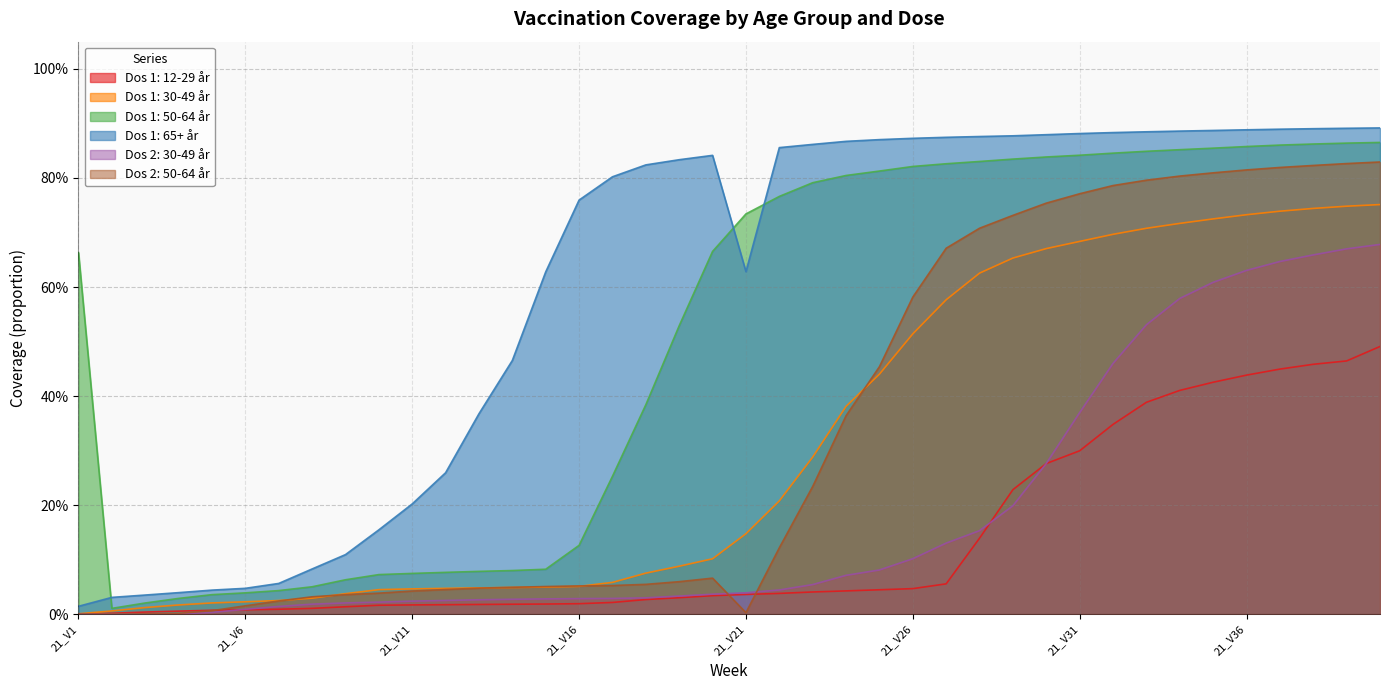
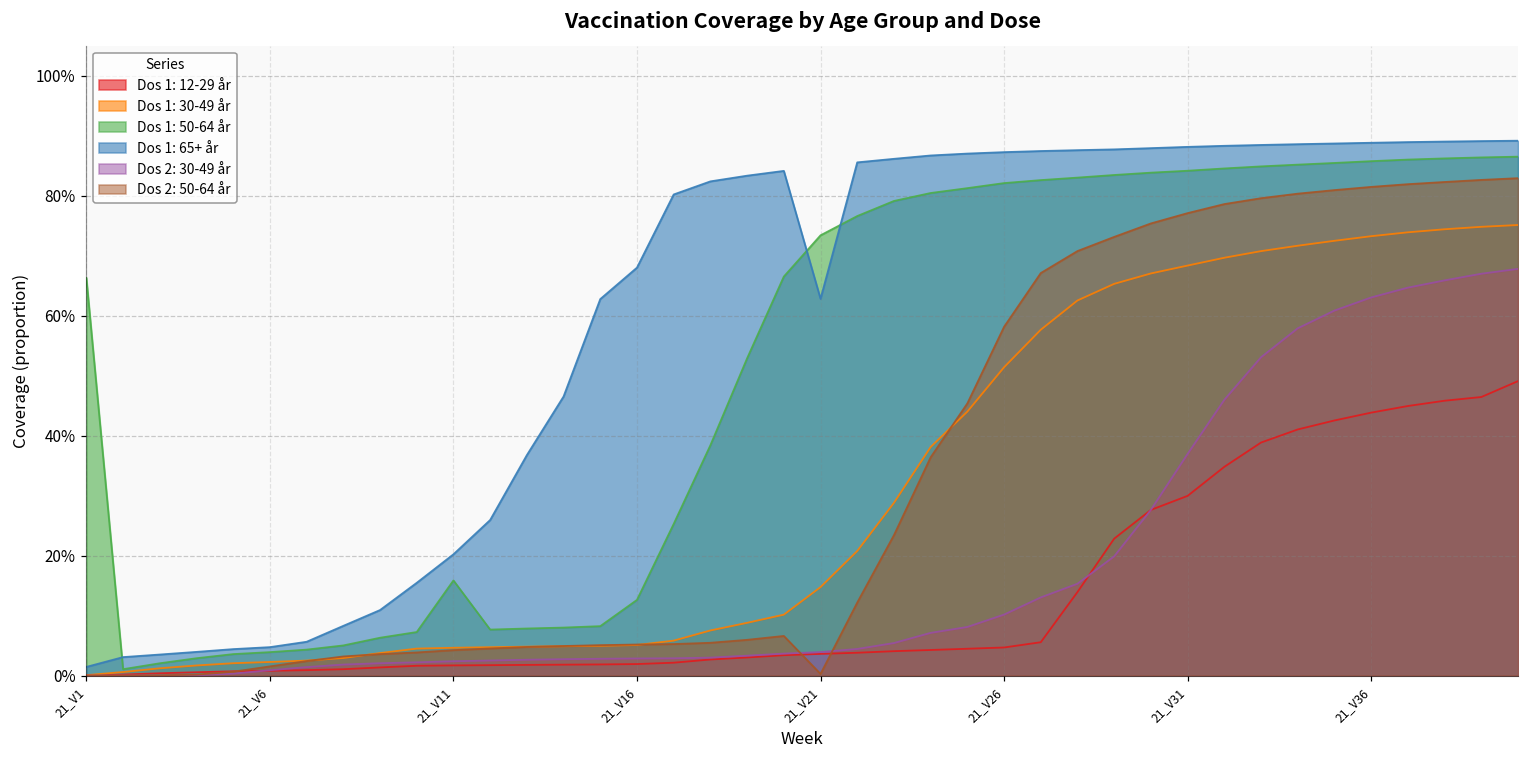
  {
    "Dos 1: 12-29 år": {
      "21_V11": "2%",
      "21_V16": "2%",
      "21_V26": "5%",
      "21_V31": "30%",
      "21_V36": "44%"
    },
    "Dos 1: 30-49 år": {
      "21_V6": "2%",
      "21_V21": "15%",
      "21_V26": "51%",
      "21_V31": "68%",
      "21_V36": "73%"
    },
    "Dos 1: 50-64 år": {
      "21_V1": "66%",
      "21_V6": "4%",
-     "21_V11": "7%",
+     "21_V11": "16%",
      "21_V16": "13%",
      "21_V21": "73%",
      "21_V26": "82%",
      "21_V31": "84%",
      "21_V36": "86%"
    },
    "Dos 1: 65+ år": {
      "21_V1": "1%",
      "21_V6": "5%",
      "21_V11": "20%",
-     "21_V16": "76%",
+     "21_V16": "68%",
      "21_V21": "63%",
      "21_V26": "87%",
      "21_V31": "88%",
      "21_V36": "89%"
    },
    "Dos 2: 30-49 år": {
      "21_V11": "2%",
      "21_V16": "3%",
      "21_V26": "10%",
      "21_V31": "37%",
      "21_V36": "63%"
    },
    "Dos 2: 50-64 år": {
      "21_V6": "2%",
      "21_V21": "0%",
      "21_V26": "58%",
      "21_V31": "77%",
      "21_V36": "81%"
    }
  }
